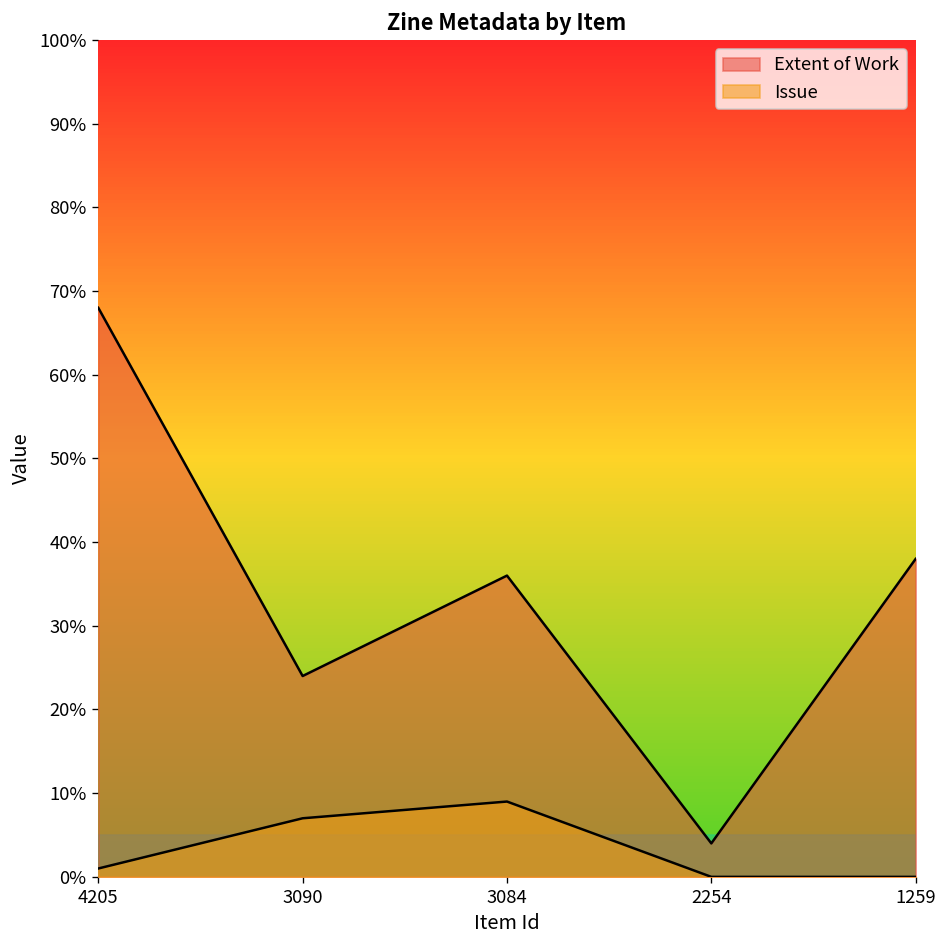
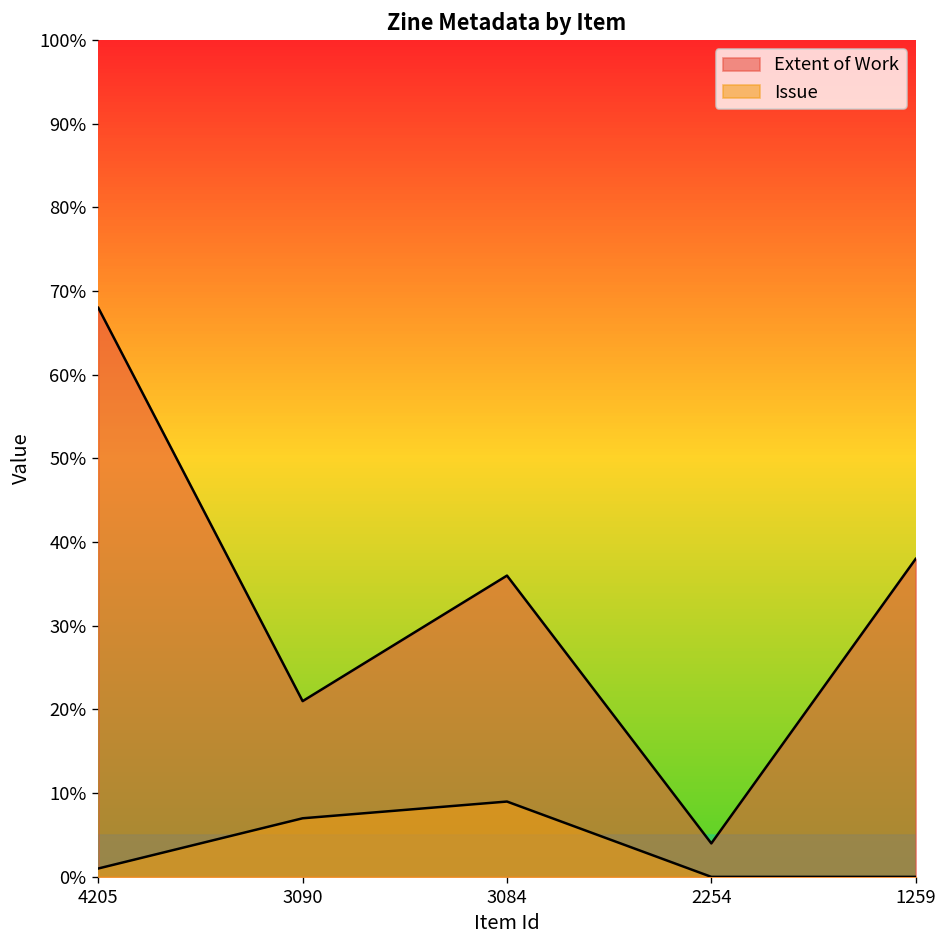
  {
    "Extent of Work": {
      "4205": "68%",
-     "3090": "24%",
+     "3090": "21%",
      "3084": "36%",
      "1259": "38%"
    },
    "Issue": {
      "3090": "7%",
      "3084": "9%"
    }
  }
